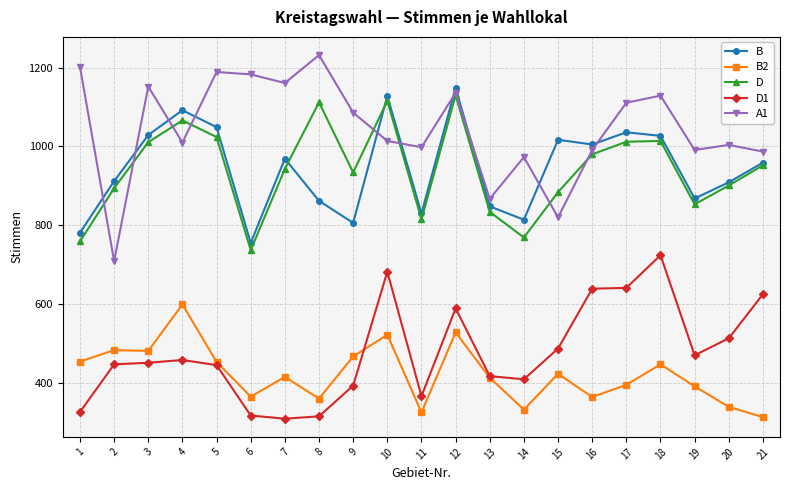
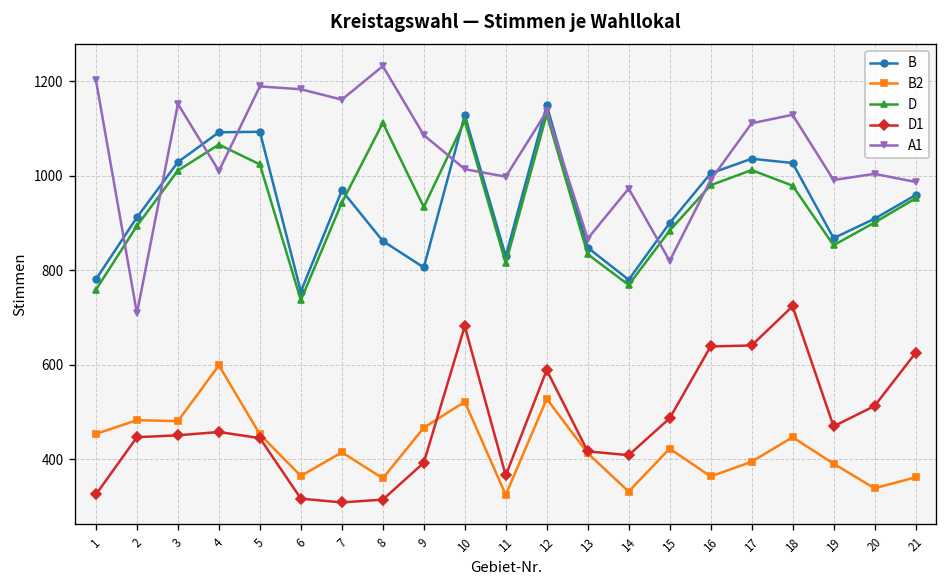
  {
    "B": {
      "1": 780,
      "2": 910,
      "3": 1030,
      "4": 1090,
-     "5": 1050,
+     "5": 1090,
      "6": 760,
      "7": 970,
      "8": 860,
      "9": 810,
      "10": 1130,
      "11": 830,
      "12": 1150,
      "13": 850,
-     "14": 810,
-     "15": 1020,
+     "14": 780,
+     "15": 900,
      "16": 1010,
      "17": 1040,
      "18": 1030,
      "19": 870,
      "20": 910,
      "21": 960
    },
    "B2": {
      "1": 450,
      "2": 480,
      "3": 480,
      "4": 600,
      "5": 450,
      "6": 370,
      "7": 420,
      "8": 360,
      "9": 470,
      "10": 520,
      "11": 330,
      "12": 530,
      "14": 330,
      "15": 420,
      "16": 360,
      "17": 400,
      "18": 450,
      "19": 390,
      "20": 340,
-     "21": 310
+     "21": 360
    },
    "D": {
      "1": 760,
      "2": 890,
      "3": 1010,
      "4": 1070,
      "5": 1020,
      "6": 740,
      "7": 940,
      "8": 1110,
      "9": 930,
      "10": 1120,
      "11": 820,
      "13": 830,
      "14": 770,
      "15": 880,
      "16": 980,
      "17": 1010,
-     "18": 1010,
+     "18": 980,
      "19": 850,
      "20": 900,
      "21": 950
    },
    "D1": {
      "1": 330,
      "2": 450,
      "3": 450,
      "4": 460,
      "5": 450,
      "6": 320,
      "7": 310,
      "8": 320,
      "9": 390,
      "10": 680,
      "11": 370,
      "12": 590,
      "14": 410,
      "15": 490,
      "16": 640,
      "17": 640,
      "18": 720,
      "19": 470,
      "20": 510,
      "21": 630
    },
    "A1": {
      "1": 1200,
      "2": 710,
      "3": 1150,
      "4": 1010,
      "5": 1190,
      "6": 1180,
      "7": 1160,
      "8": 1230,
      "9": 1090,
      "10": 1010,
      "11": 1000,
      "13": 870,
      "14": 970,
      "15": 820,
      "16": 990,
      "17": 1110,
      "18": 1130,
      "19": 990,
      "20": 1000,
      "21": 990
    }
  }
